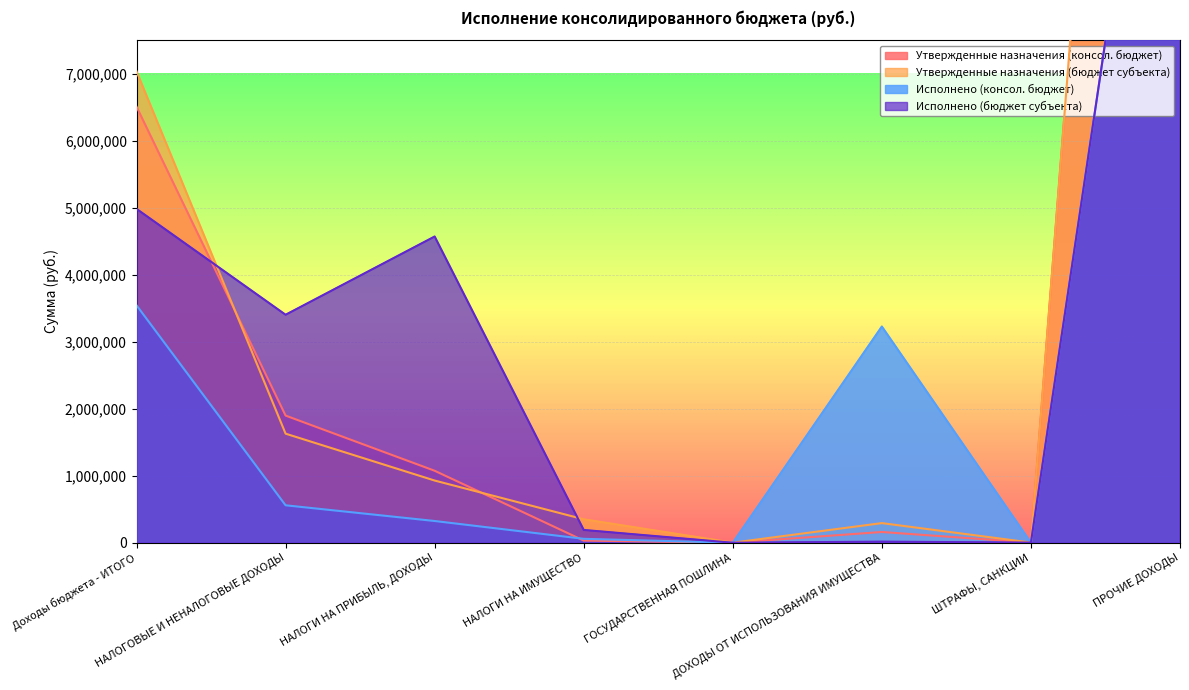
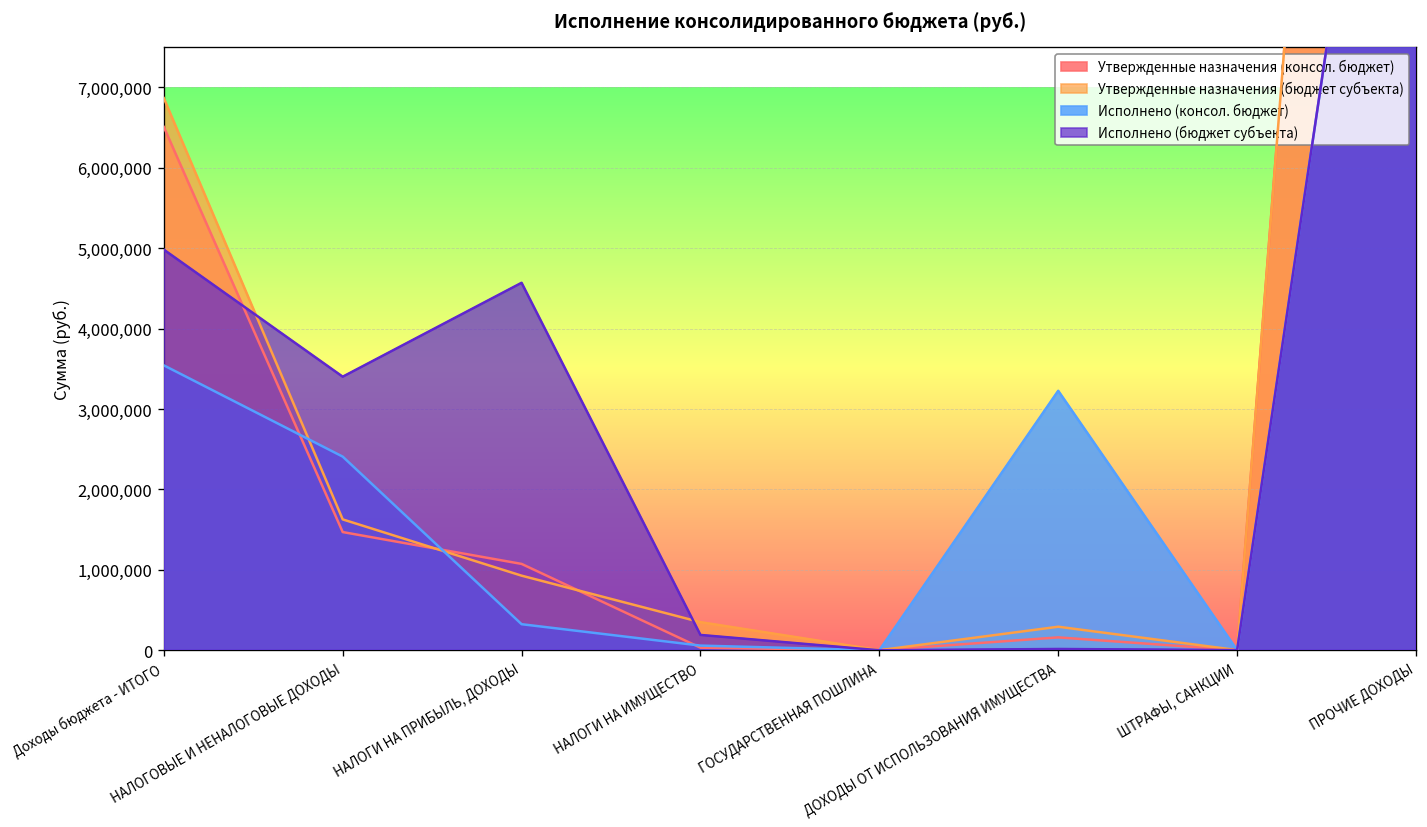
  {
    "Утвержденные назначения (консол. бюджет)": {
      "Доходы бюджета - ИТОГО": "6,500,000",
-     "НАЛОГОВЫЕ И НЕНАЛОГОВЫЕ ДОХОДЫ": "1,900,000",
+     "НАЛОГОВЫЕ И НЕНАЛОГОВЫЕ ДОХОДЫ": "1,500,000",
      "НАЛОГИ НА ПРИБЫЛЬ, ДОХОДЫ": "1,100,000",
      "ДОХОДЫ ОТ ИСПОЛЬЗОВАНИЯ ИМУЩЕСТВА": "200,000"
    },
    "Утвержденные назначения (бюджет субъекта)": {
-     "Доходы бюджета - ИТОГО": "7,000,000",
+     "Доходы бюджета - ИТОГО": "6,900,000",
      "НАЛОГОВЫЕ И НЕНАЛОГОВЫЕ ДОХОДЫ": "1,600,000",
      "НАЛОГИ НА ПРИБЫЛЬ, ДОХОДЫ": "900,000",
      "НАЛОГИ НА ИМУЩЕСТВО": "400,000",
      "ДОХОДЫ ОТ ИСПОЛЬЗОВАНИЯ ИМУЩЕСТВА": "300,000"
    },
    "Исполнено (консол. бюджет)": {
      "Доходы бюджета - ИТОГО": "3,500,000",
-     "НАЛОГОВЫЕ И НЕНАЛОГОВЫЕ ДОХОДЫ": "600,000",
+     "НАЛОГОВЫЕ И НЕНАЛОГОВЫЕ ДОХОДЫ": "2,400,000",
      "НАЛОГИ НА ПРИБЫЛЬ, ДОХОДЫ": "300,000",
      "ДОХОДЫ ОТ ИСПОЛЬЗОВАНИЯ ИМУЩЕСТВА": "3,200,000"
    },
    "Исполнено (бюджет субъекта)": {
      "Доходы бюджета - ИТОГО": "5,000,000",
      "НАЛОГОВЫЕ И НЕНАЛОГОВЫЕ ДОХОДЫ": "3,400,000",
      "НАЛОГИ НА ПРИБЫЛЬ, ДОХОДЫ": "4,600,000",
      "НАЛОГИ НА ИМУЩЕСТВО": "200,000",
      "ДОХОДЫ ОТ ИСПОЛЬЗОВАНИЯ ИМУЩЕСТВА": "0"
    }
  }
